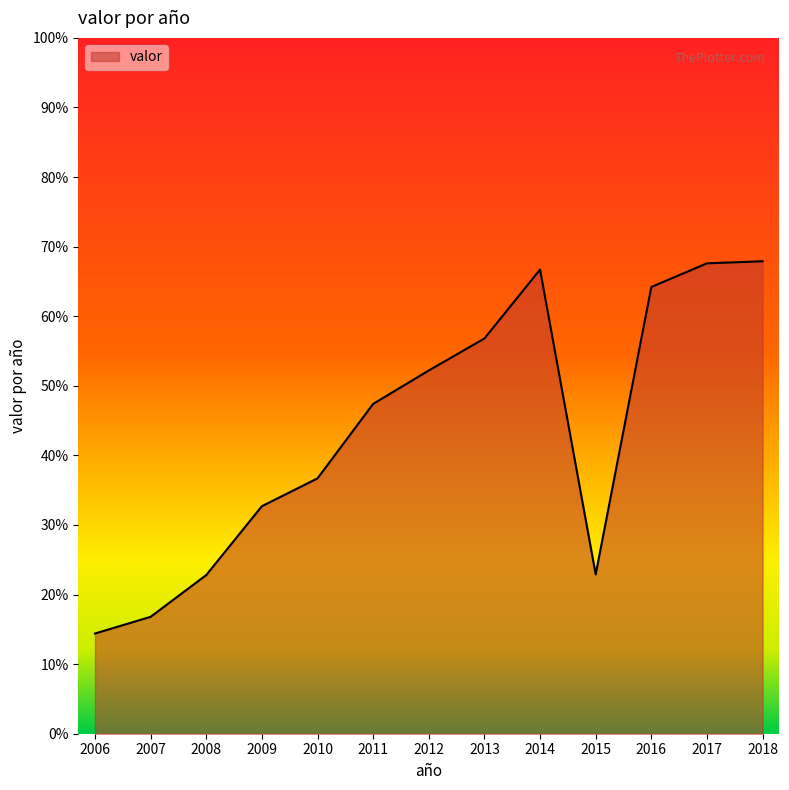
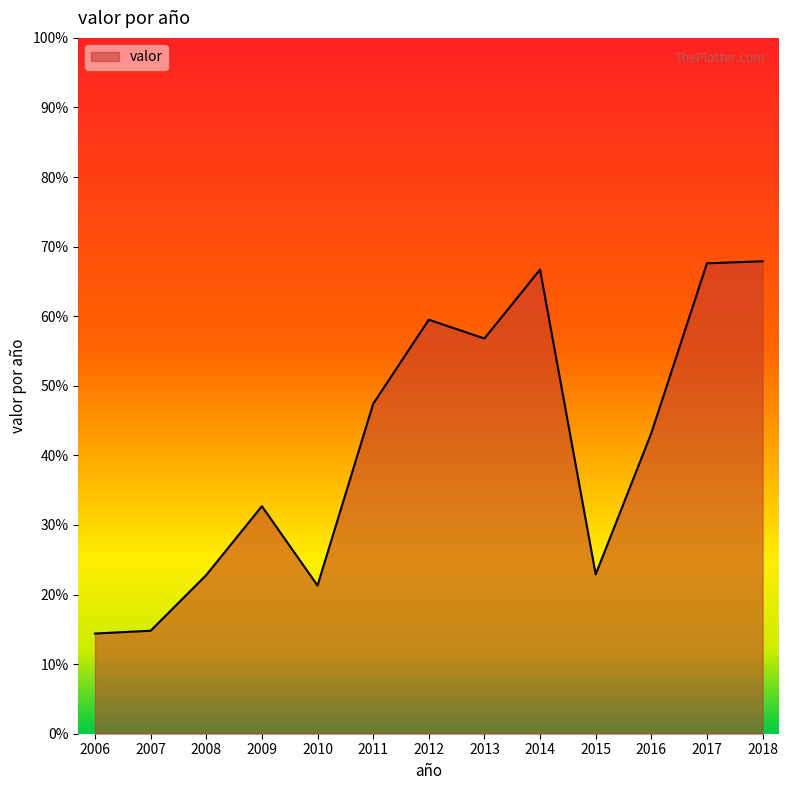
  {
    "2006": "14%",
-   "2007": "17%",
+   "2007": "15%",
    "2008": "23%",
    "2009": "33%",
-   "2010": "37%",
+   "2010": "21%",
    "2011": "47%",
-   "2012": "52%",
+   "2012": "60%",
    "2013": "57%",
    "2014": "67%",
    "2015": "23%",
-   "2016": "64%",
+   "2016": "43%",
    "2017": "68%",
    "2018": "68%"
  }
